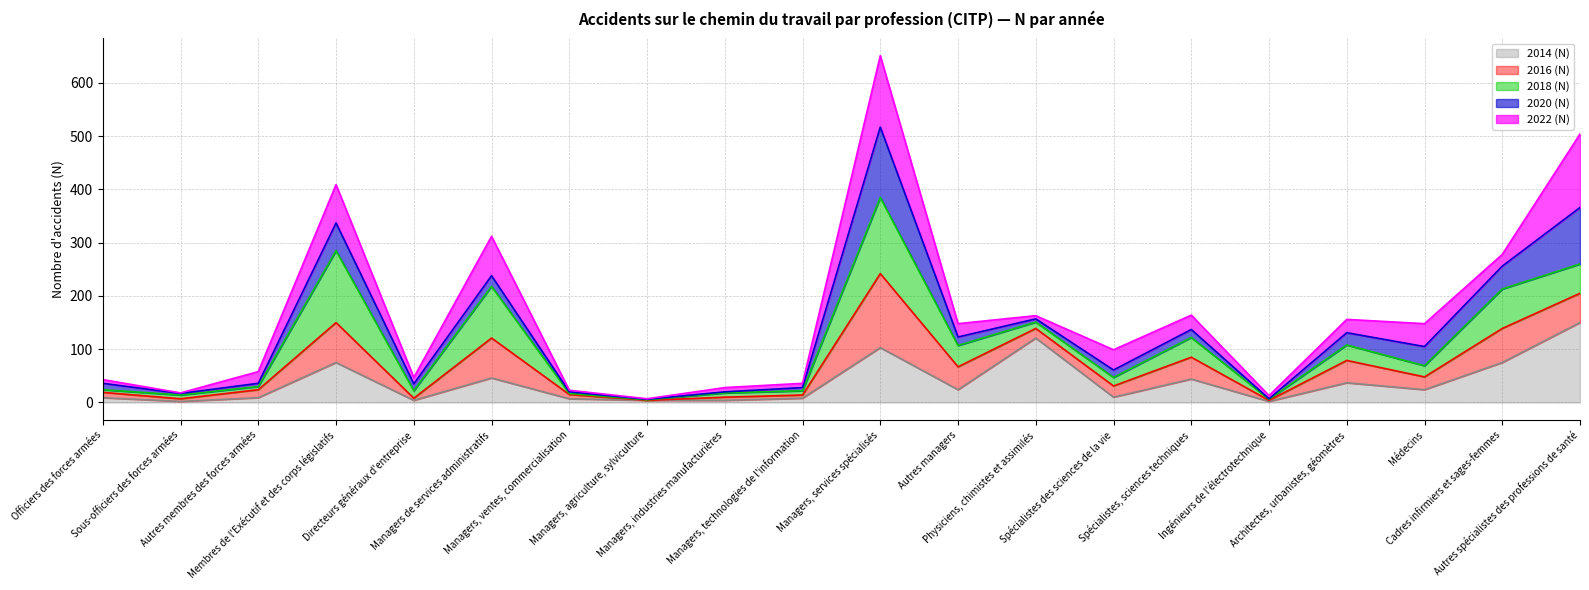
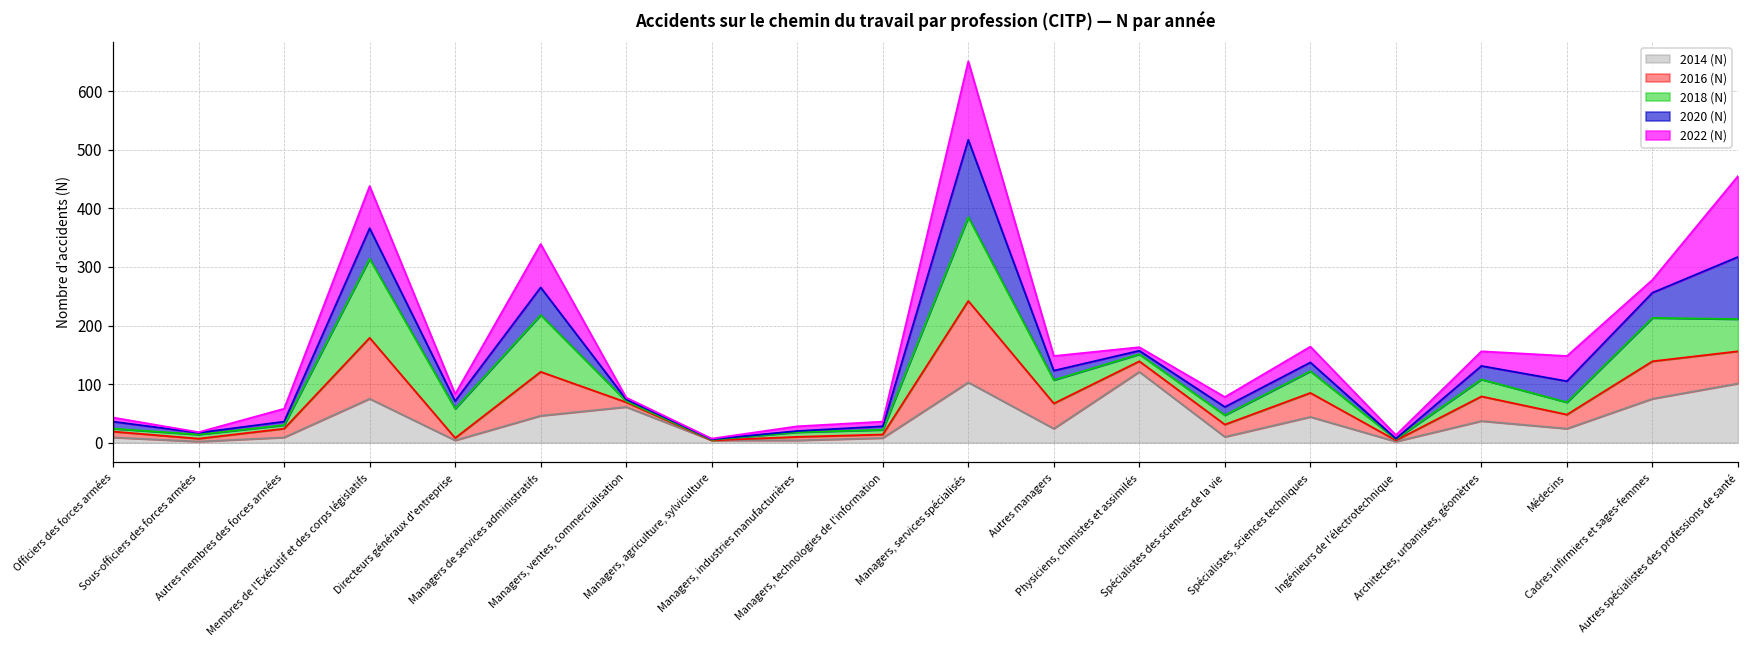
  {
    "2014 (N)": {
      "Officiers des forces armées": 10,
      "Sous-officiers des forces armées": 0,
      "Autres membres des forces armées": 10,
      "Membres de l'Exécutif et des corps législatifs": 80,
      "Managers de services administratifs": 50,
-     "Managers, ventes, commercialisation": 10,
+     "Managers, ventes, commercialisation": 60,
      "Managers, industries manufacturières": 0,
      "Managers, technologies de l'information": 10,
      "Managers, services spécialisés": 100,
      "Autres managers": 20,
      "Physiciens, chimistes et assimilés": 120,
      "Spécialistes des sciences de la vie": 10,
      "Spécialistes, sciences techniques": 40,
      "Architectes, urbanistes, géomètres": 40,
      "Médecins": 20,
      "Cadres infirmiers et sages-femmes": 80,
-     "Autres spécialistes des professions de santé": 150
+     "Autres spécialistes des professions de santé": 100
    },
    "2016 (N)": {
      "Officiers des forces armées": 10,
      "Sous-officiers des forces armées": 10,
      "Autres membres des forces armées": 20,
-     "Membres de l'Exécutif et des corps législatifs": 80,
+     "Membres de l'Exécutif et des corps législatifs": 100,
      "Managers de services administratifs": 80,
      "Managers, industries manufacturières": 10,
      "Managers, technologies de l'information": 10,
      "Managers, services spécialisés": 140,
      "Autres managers": 40,
      "Physiciens, chimistes et assimilés": 20,
      "Spécialistes des sciences de la vie": 20,
      "Spécialistes, sciences techniques": 40,
      "Architectes, urbanistes, géomètres": 40,
      "Médecins": 20,
      "Cadres infirmiers et sages-femmes": 60,
      "Autres spécialistes des professions de santé": 60
    },
    "2018 (N)": {
      "Officiers des forces armées": 10,
      "Autres membres des forces armées": 10,
      "Membres de l'Exécutif et des corps législatifs": 140,
-     "Directeurs généraux d'entreprise": 10,
+     "Directeurs généraux d'entreprise": 50,
      "Managers de services administratifs": 100,
      "Managers, technologies de l'information": 10,
      "Managers, services spécialisés": 140,
      "Autres managers": 40,
      "Physiciens, chimistes et assimilés": 10,
      "Spécialistes des sciences de la vie": 20,
      "Spécialistes, sciences techniques": 40,
      "Architectes, urbanistes, géomètres": 30,
      "Médecins": 20,
      "Cadres infirmiers et sages-femmes": 70,
      "Autres spécialistes des professions de santé": 60
    },
    "2020 (N)": {
      "Officiers des forces armées": 10,
      "Autres membres des forces armées": 10,
      "Membres de l'Exécutif et des corps législatifs": 50,
      "Directeurs généraux d'entreprise": 10,
-     "Managers de services administratifs": 20,
+     "Managers de services administratifs": 50,
      "Managers, technologies de l'information": 10,
      "Managers, services spécialisés": 130,
      "Autres managers": 20,
      "Physiciens, chimistes et assimilés": 10,
      "Spécialistes des sciences de la vie": 10,
      "Spécialistes, sciences techniques": 20,
      "Architectes, urbanistes, géomètres": 20,
      "Médecins": 40,
      "Cadres infirmiers et sages-femmes": 40,
      "Autres spécialistes des professions de santé": 110
    },
    "2022 (N)": {
      "Officiers des forces armées": 10,
      "Autres membres des forces armées": 20,
      "Membres de l'Exécutif et des corps législatifs": 70,
      "Directeurs généraux d'entreprise": 10,
      "Managers de services administratifs": 70,
      "Managers, industries manufacturières": 10,
      "Managers, technologies de l'information": 10,
      "Managers, services spécialisés": 130,
      "Autres managers": 30,
      "Physiciens, chimistes et assimilés": 10,
-     "Spécialistes des sciences de la vie": 40,
+     "Spécialistes des sciences de la vie": 20,
      "Spécialistes, sciences techniques": 30,
      "Ingénieurs de l'électrotechnique": 10,
      "Architectes, urbanistes, géomètres": 30,
      "Médecins": 40,
      "Cadres infirmiers et sages-femmes": 20,
      "Autres spécialistes des professions de santé": 140
    }
  }
